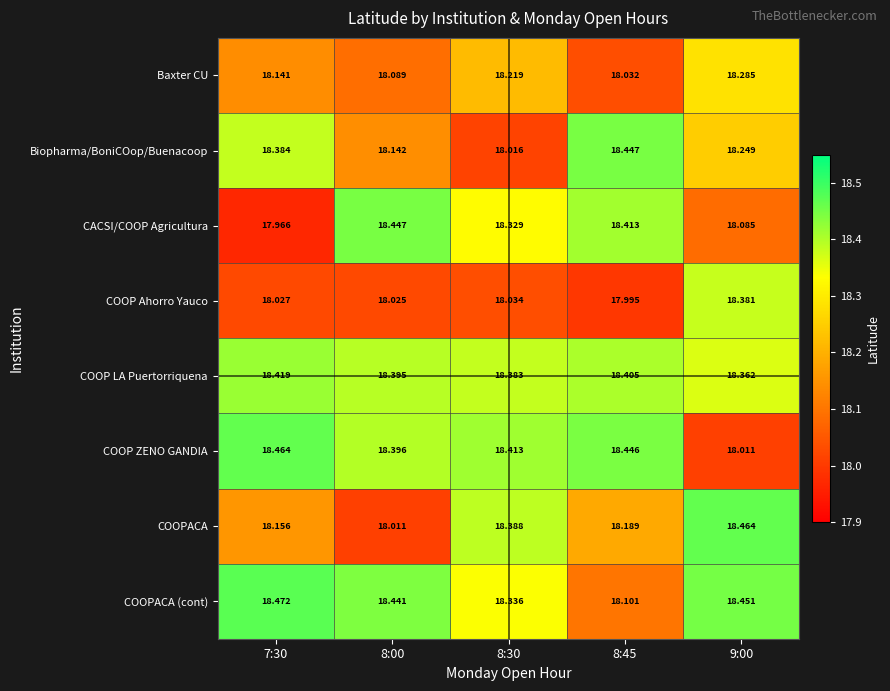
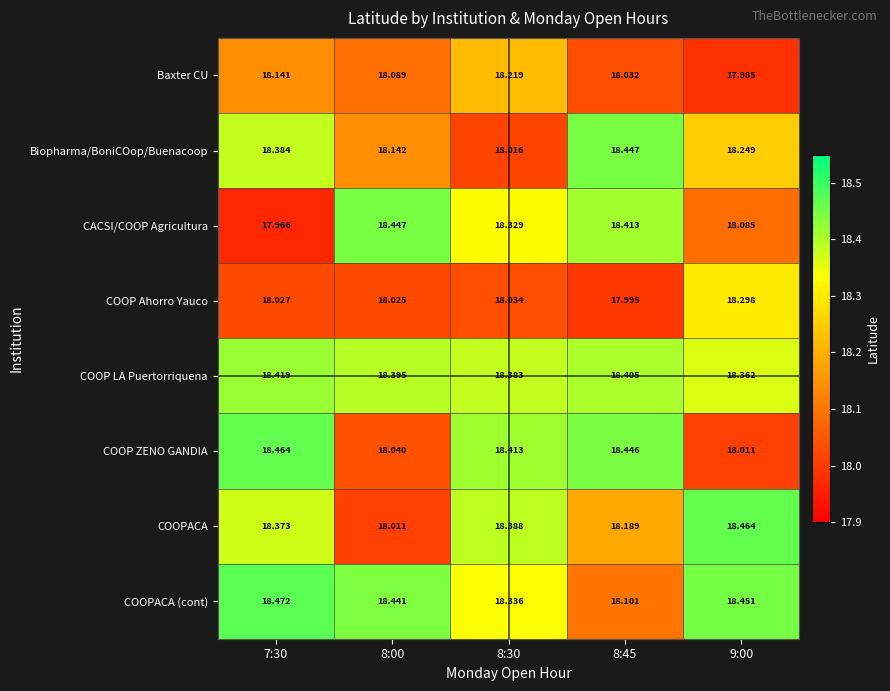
  {
    "Baxter CU": {
      "7:30": 18.141,
      "8:00": 18.089,
      "8:30": 18.219,
      "8:45": 18.032,
-     "9:00": 18.285
+     "9:00": 17.985
    },
    "Biopharma/BoniCOop/Buenacoop": {
      "7:30": 18.384,
      "8:00": 18.142,
      "8:30": 18.016,
      "8:45": 18.447,
      "9:00": 18.249
    },
    "CACSI/COOP Agricultura": {
      "7:30": 17.966,
      "8:00": 18.447,
      "8:30": 18.329,
      "8:45": 18.413,
      "9:00": 18.085
    },
    "COOP Ahorro Yauco": {
      "7:30": 18.027,
      "8:00": 18.025,
      "8:30": 18.034,
      "8:45": 17.995,
-     "9:00": 18.381
+     "9:00": 18.298
    },
    "COOP LA Puertorriquena": {
      "7:30": 18.419,
      "8:00": 18.395,
      "8:30": 18.383,
      "8:45": 18.405,
      "9:00": 18.362
    },
    "COOP ZENO GANDIA": {
      "7:30": 18.464,
-     "8:00": 18.396,
+     "8:00": 18.040,
      "8:30": 18.413,
      "8:45": 18.446,
      "9:00": 18.011
    },
    "COOPACA": {
-     "7:30": 18.156,
+     "7:30": 18.373,
      "8:00": 18.011,
      "8:30": 18.388,
      "8:45": 18.189,
      "9:00": 18.464
    },
    "COOPACA (cont)": {
      "7:30": 18.472,
      "8:00": 18.441,
      "8:30": 18.336,
      "8:45": 18.101,
      "9:00": 18.451
    }
  }
